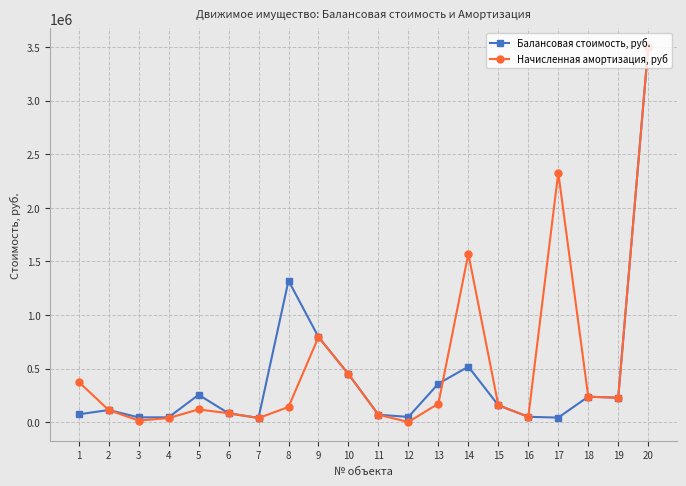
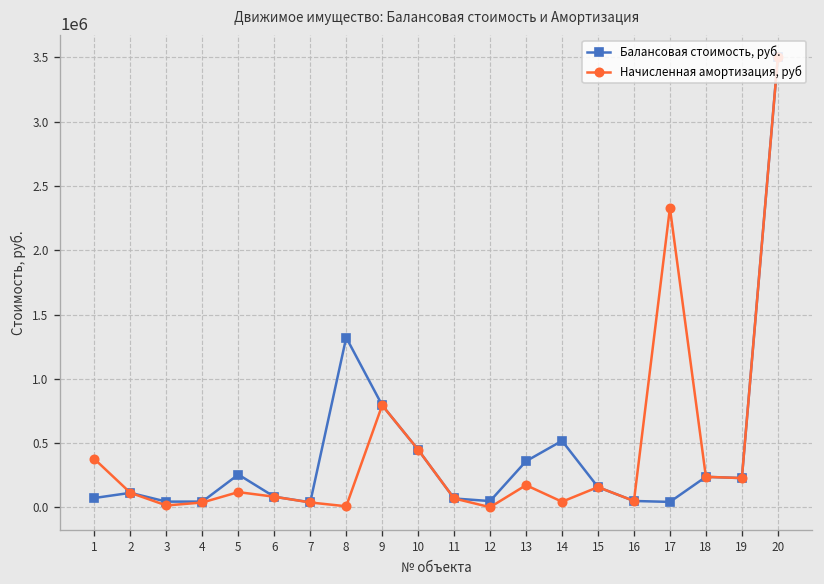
  {
    "Балансовая стоимость, руб.": {
      "1": 70000,
      "3": 50000,
      "5": 260000,
      "8": 1320000,
      "12": 50000,
      "13": 360000,
      "14": 520000,
      "17": 40000
    },
    "Начисленная амортизация, руб": {
      "1": 380000,
      "3": 20000,
      "5": 120000,
-     "8": 140000,
+     "8": 10000,
      "12": 0,
      "13": 170000,
-     "14": 1570000,
+     "14": 40000,
      "17": 2330000
    }
  }
